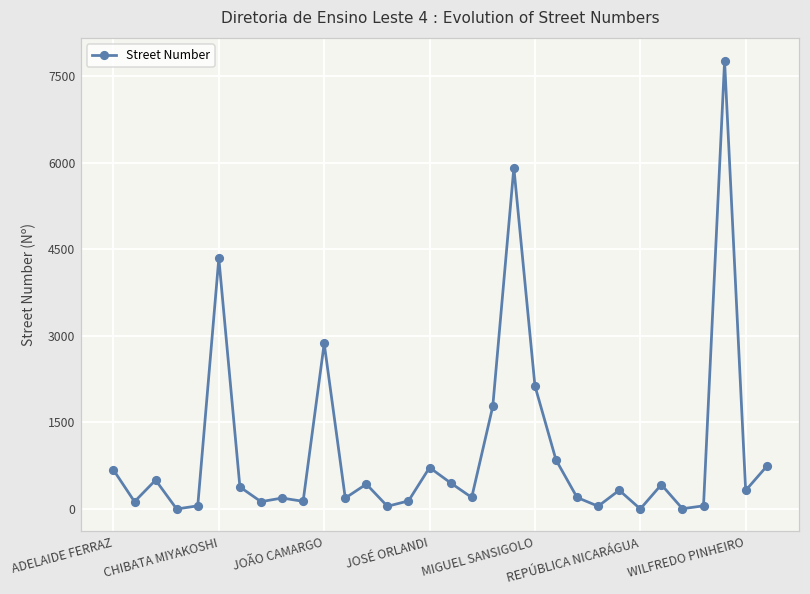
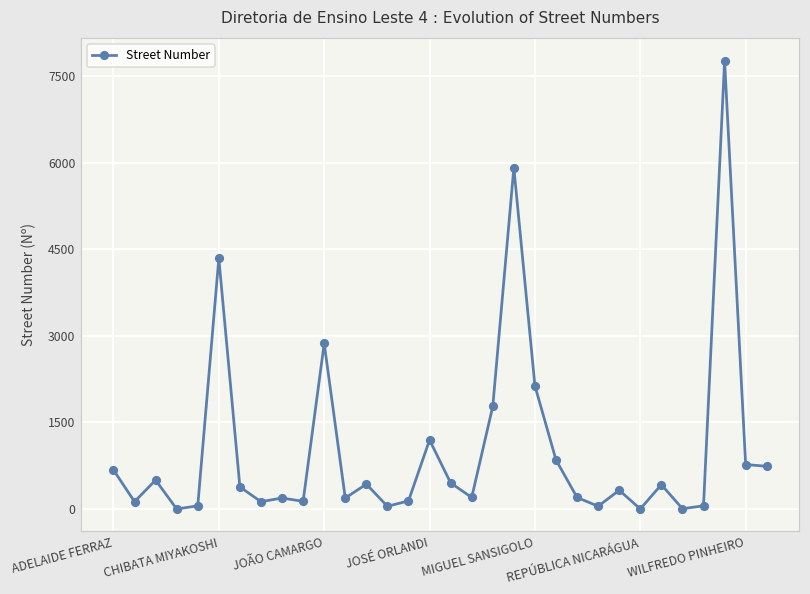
  {
    "ADELAIDE FERRAZ": 700,
    "CHIBATA MIYAKOSHI": 4300,
    "JOÃO CAMARGO": 2900,
-   "JOSÉ ORLANDI": 700,
+   "JOSÉ ORLANDI": 1200,
    "MIGUEL SANSIGOLO": 2100,
    "REPÚBLICA NICARÁGUA": 0,
-   "WILFREDO PINHEIRO": 300
+   "WILFREDO PINHEIRO": 800
  }
